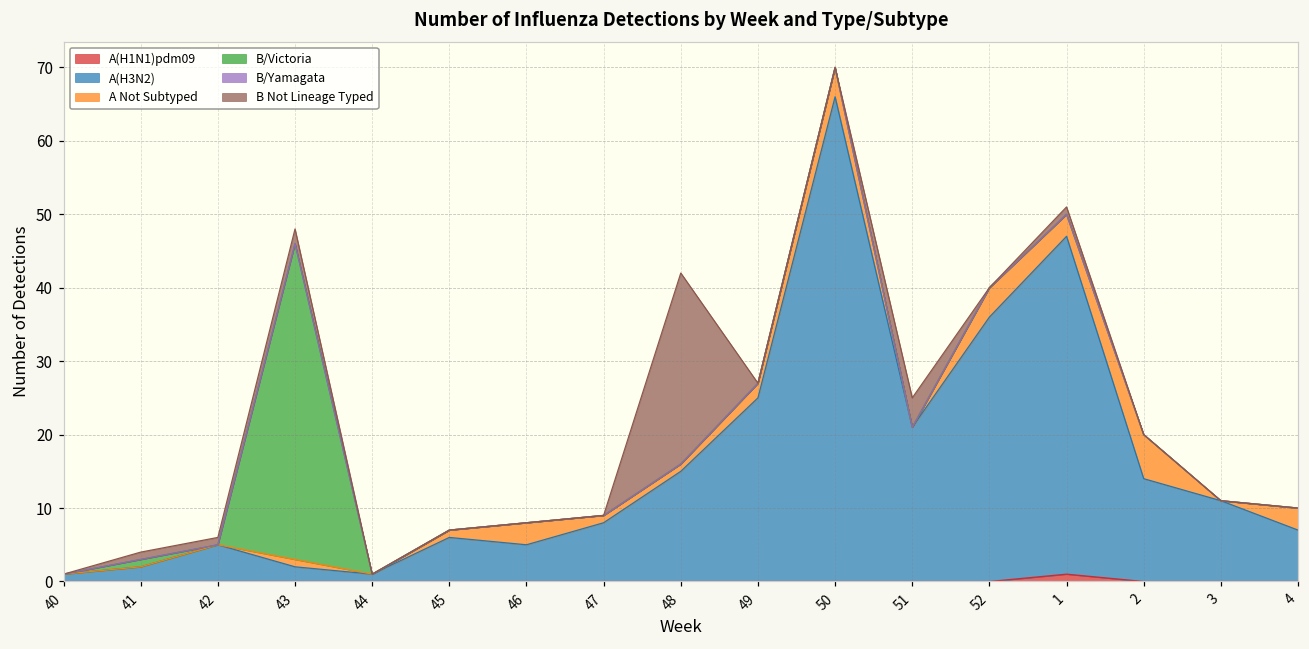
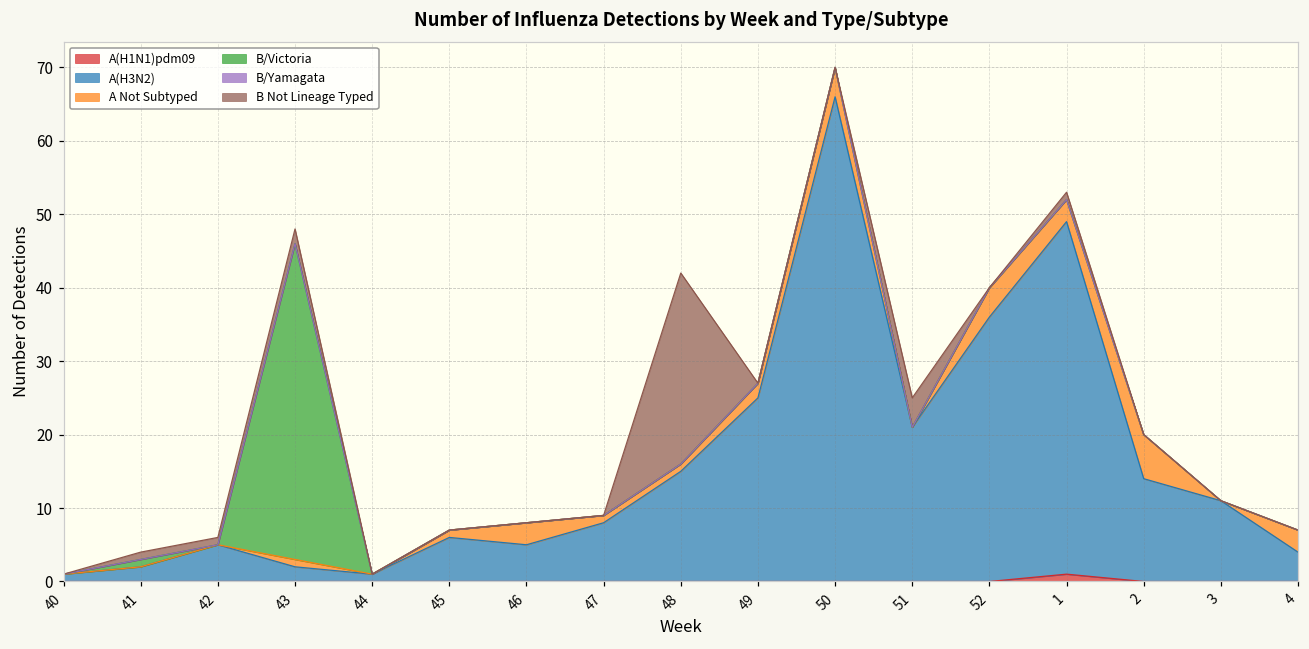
  {
    "A(H1N1)pdm09": {
      "40": 0,
      "41": 0,
      "42": 0,
      "43": 0,
      "44": 0,
      "45": 0,
      "46": 0,
      "47": 0,
      "48": 0,
      "49": 0,
      "50": 0,
      "51": 0,
      "52": 0,
      "1": 1,
      "2": 0,
      "3": 0,
      "4": 0
    },
    "A(H3N2)": {
      "43": 2,
      "45": 6,
      "46": 5,
      "47": 8,
      "48": 15,
      "49": 25,
      "50": 66,
      "52": 36,
-     "1": 46,
+     "1": 48,
      "2": 14,
-     "4": 7
+     "4": 4
    },
    "A Not Subtyped": {
      "43": 1
    },
    "B Not Lineage Typed": {
      "41": 1,
      "42": 1,
      "43": 2,
      "48": 26,
      "51": 4,
      "1": 1
    }
  }
